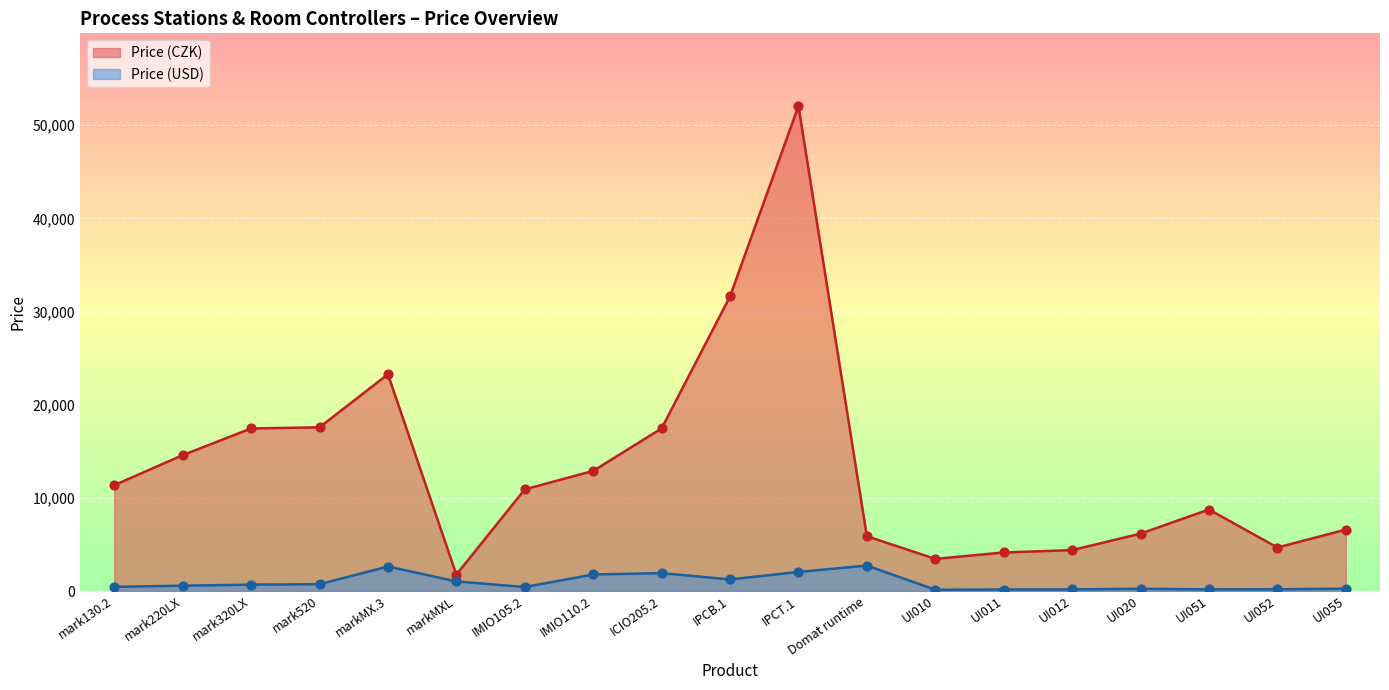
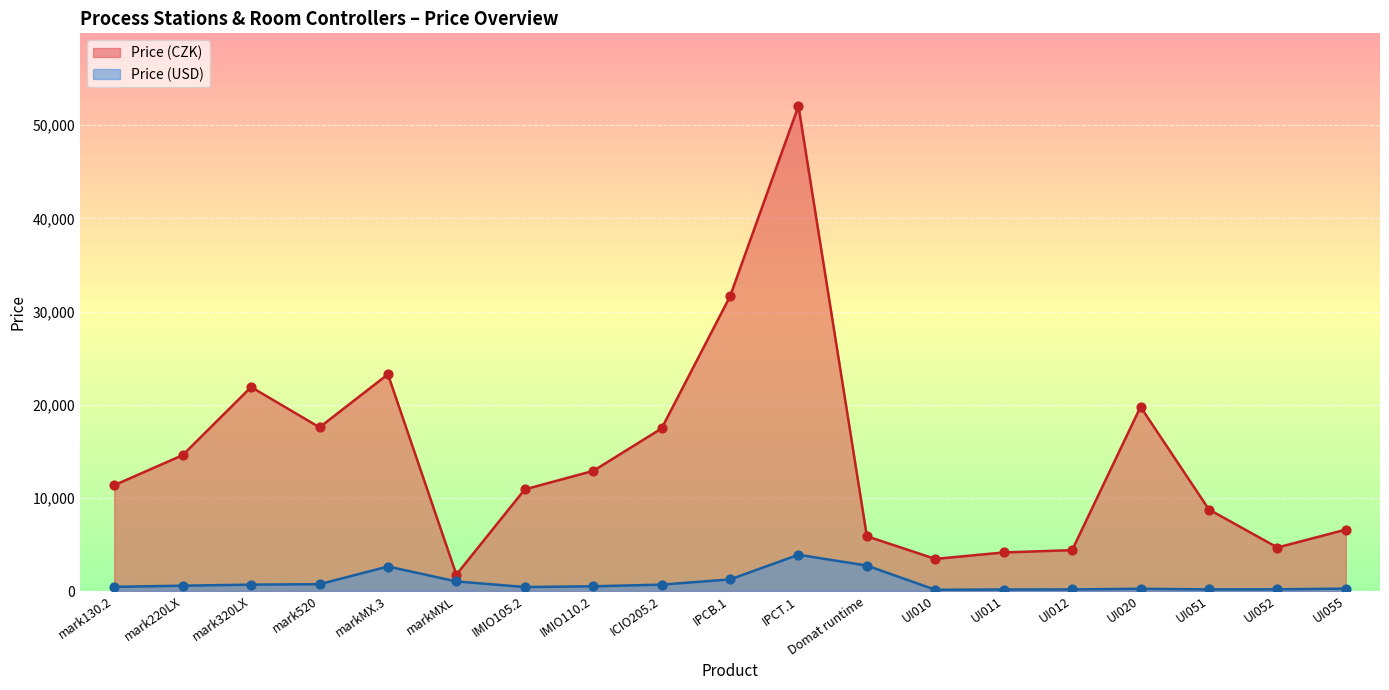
  {
    "Price (CZK)": {
      "mark130.2": "11,000",
      "mark220LX": "15,000",
-     "mark320LX": "17,000",
+     "mark320LX": "22,000",
      "mark520": "18,000",
      "markMX.3": "23,000",
      "markMXL": "2,000",
      "IMIO105.2": "11,000",
      "IMIO110.2": "13,000",
      "ICIO205.2": "17,000",
      "IPCB.1": "32,000",
      "IPCT.1": "52,000",
      "Domat runtime": "6,000",
      "UI010": "3,000",
      "UI011": "4,000",
      "UI012": "4,000",
-     "UI020": "6,000",
+     "UI020": "20,000",
      "UI051": "9,000",
      "UI052": "5,000",
      "UI055": "7,000"
    },
    "Price (USD)": {
      "mark130.2": "0",
      "mark220LX": "1,000",
      "mark320LX": "1,000",
      "mark520": "1,000",
      "markMX.3": "3,000",
      "markMXL": "1,000",
      "IMIO105.2": "0",
-     "IMIO110.2": "2,000",
-     "ICIO205.2": "2,000",
+     "IMIO110.2": "1,000",
+     "ICIO205.2": "1,000",
      "IPCB.1": "1,000",
-     "IPCT.1": "2,000",
+     "IPCT.1": "4,000",
      "Domat runtime": "3,000",
      "UI010": "0",
      "UI011": "0",
      "UI012": "0",
      "UI020": "0",
      "UI051": "0",
      "UI052": "0",
      "UI055": "0"
    }
  }
